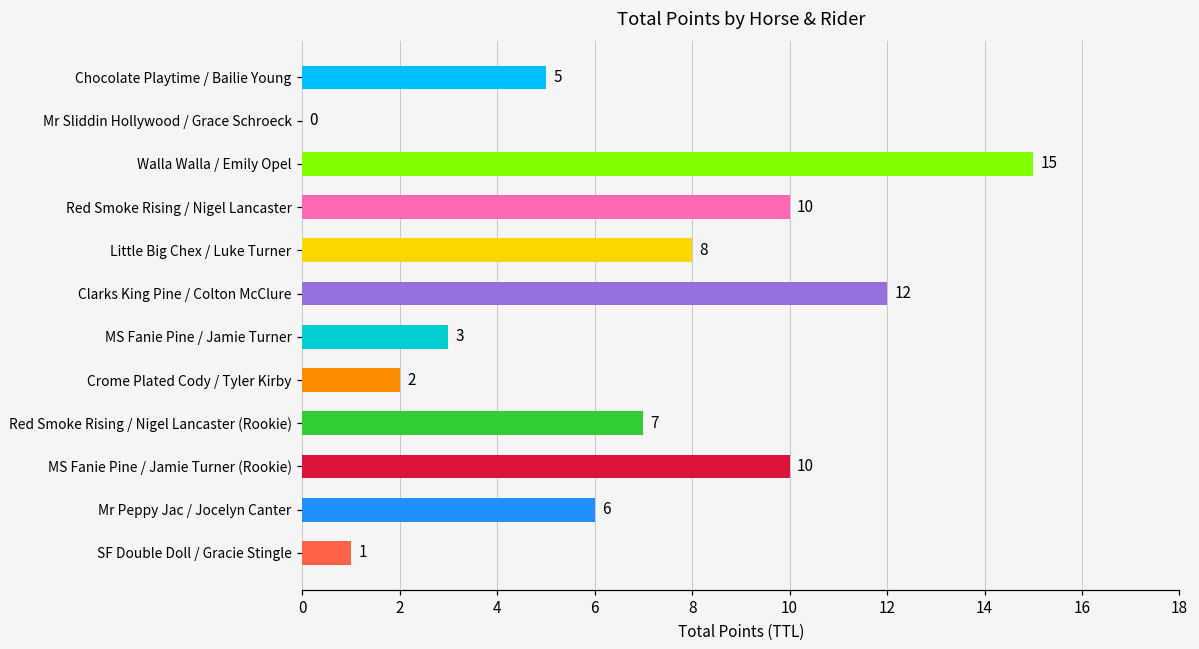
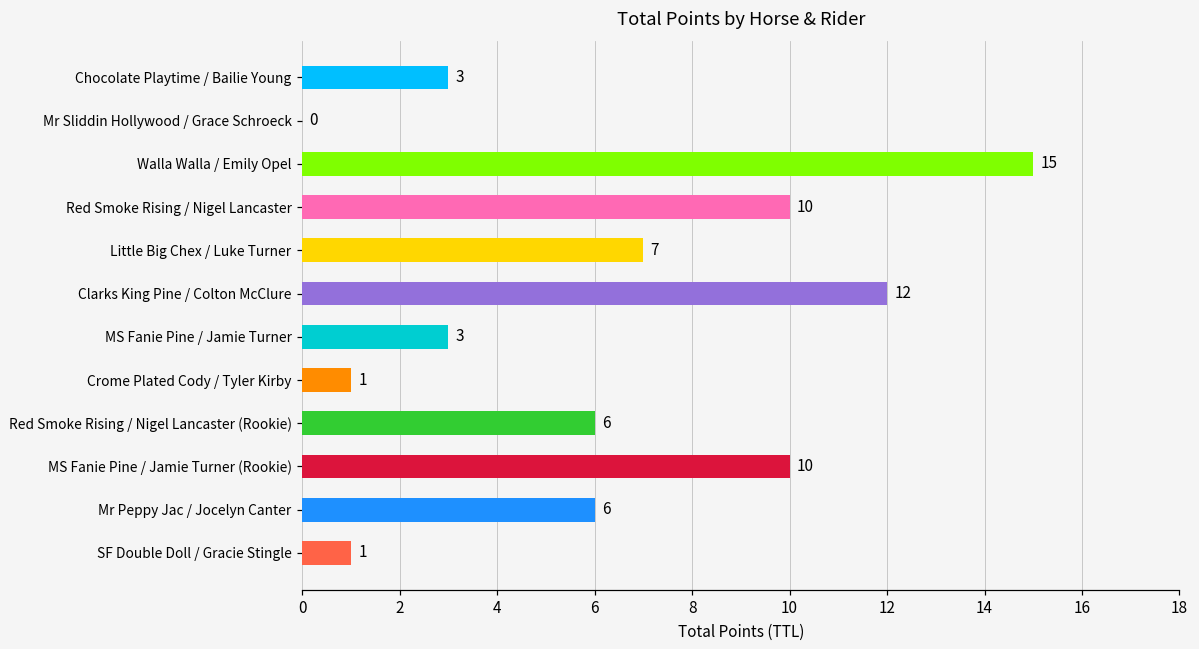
  {
-   "Chocolate Playtime / Bailie Young": 5,
+   "Chocolate Playtime / Bailie Young": 3,
    "Mr Sliddin Hollywood / Grace Schroeck": 0,
    "Walla Walla / Emily Opel": 15,
    "Red Smoke Rising / Nigel Lancaster": 10,
-   "Little Big Chex / Luke Turner": 8,
+   "Little Big Chex / Luke Turner": 7,
    "Clarks King Pine / Colton McClure": 12,
    "MS Fanie Pine / Jamie Turner": 3,
-   "Crome Plated Cody / Tyler Kirby": 2,
-   "Red Smoke Rising / Nigel Lancaster (Rookie)": 7,
+   "Crome Plated Cody / Tyler Kirby": 1,
+   "Red Smoke Rising / Nigel Lancaster (Rookie)": 6,
    "MS Fanie Pine / Jamie Turner (Rookie)": 10,
    "Mr Peppy Jac / Jocelyn Canter": 6,
    "SF Double Doll / Gracie Stingle": 1
  }
